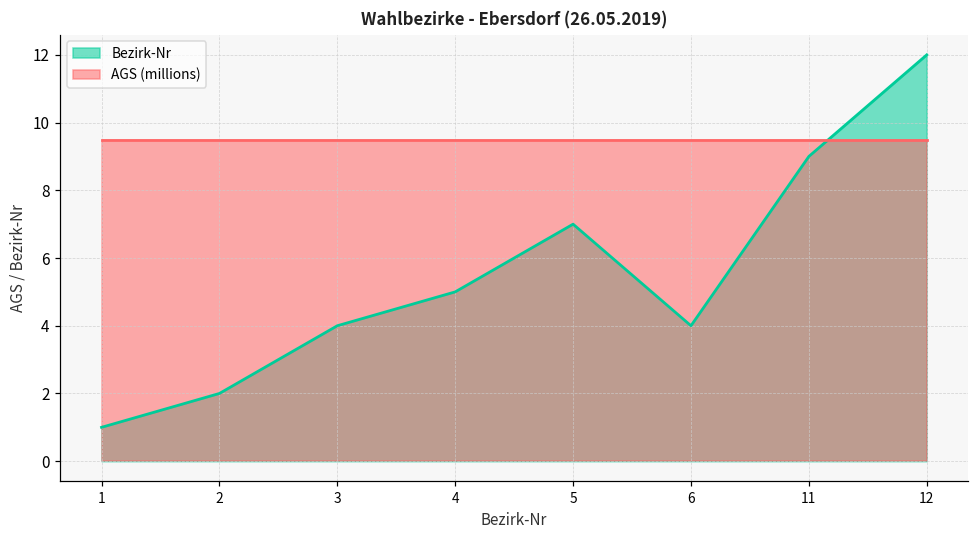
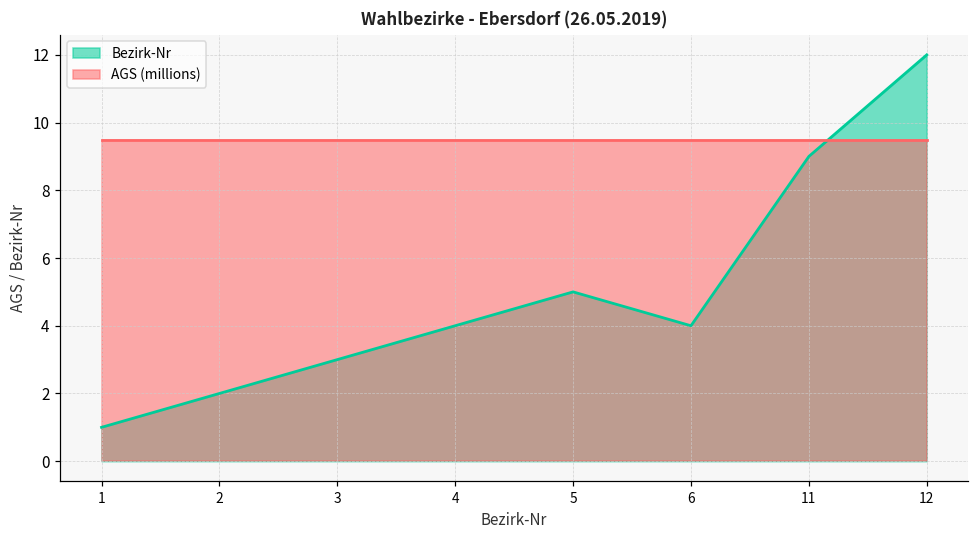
  {
    "Bezirk-Nr": {
      "1": 1,
      "2": 2,
-     "3": 4,
-     "4": 5,
-     "5": 7,
+     "3": 3,
+     "4": 4,
+     "5": 5,
      "6": 4,
      "11": 9,
      "12": 12
    },
    "AGS (millions)": {
      "1": 9.5,
      "2": 9.5,
      "3": 9.5,
      "4": 9.5,
      "5": 9.5,
      "6": 9.5,
      "11": 9.5,
      "12": 9.5
    }
  }
